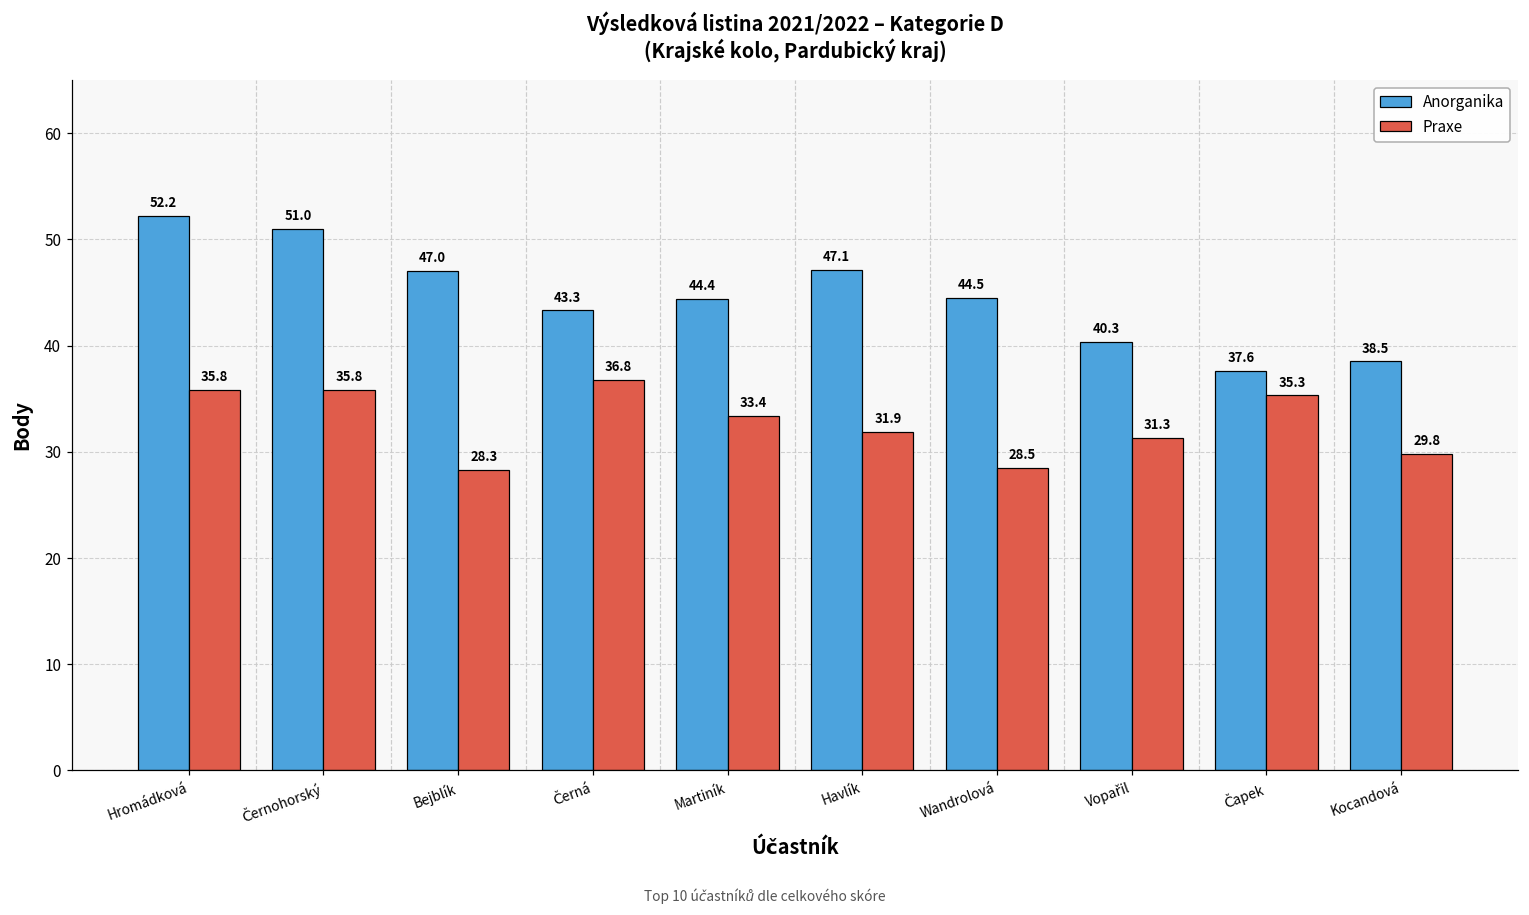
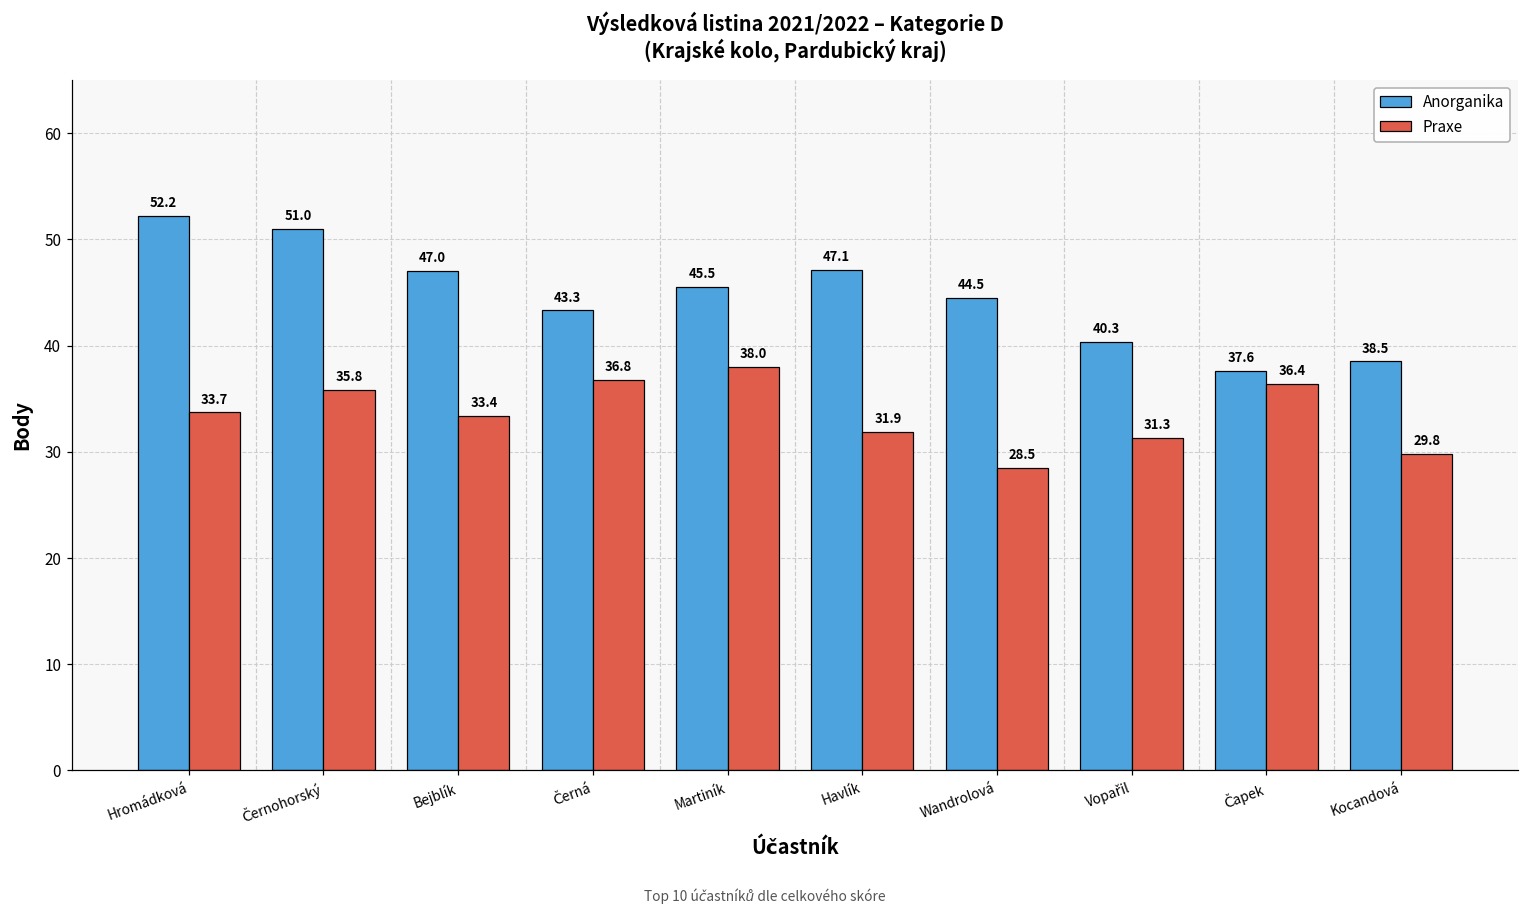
  {
    "Anorganika": {
      "Hromádková": 52.2,
      "Černohorský": 51.0,
      "Bejblík": 47.0,
      "Černá": 43.3,
-     "Martiník": 44.4,
+     "Martiník": 45.5,
      "Havlík": 47.1,
      "Wandrolová": 44.5,
      "Vopařil": 40.3,
      "Čapek": 37.6,
      "Kocandová": 38.5
    },
    "Praxe": {
-     "Hromádková": 35.8,
+     "Hromádková": 33.7,
      "Černohorský": 35.8,
-     "Bejblík": 28.3,
+     "Bejblík": 33.4,
      "Černá": 36.8,
-     "Martiník": 33.4,
+     "Martiník": 38.0,
      "Havlík": 31.9,
      "Wandrolová": 28.5,
      "Vopařil": 31.3,
-     "Čapek": 35.3,
+     "Čapek": 36.4,
      "Kocandová": 29.8
    }
  }
